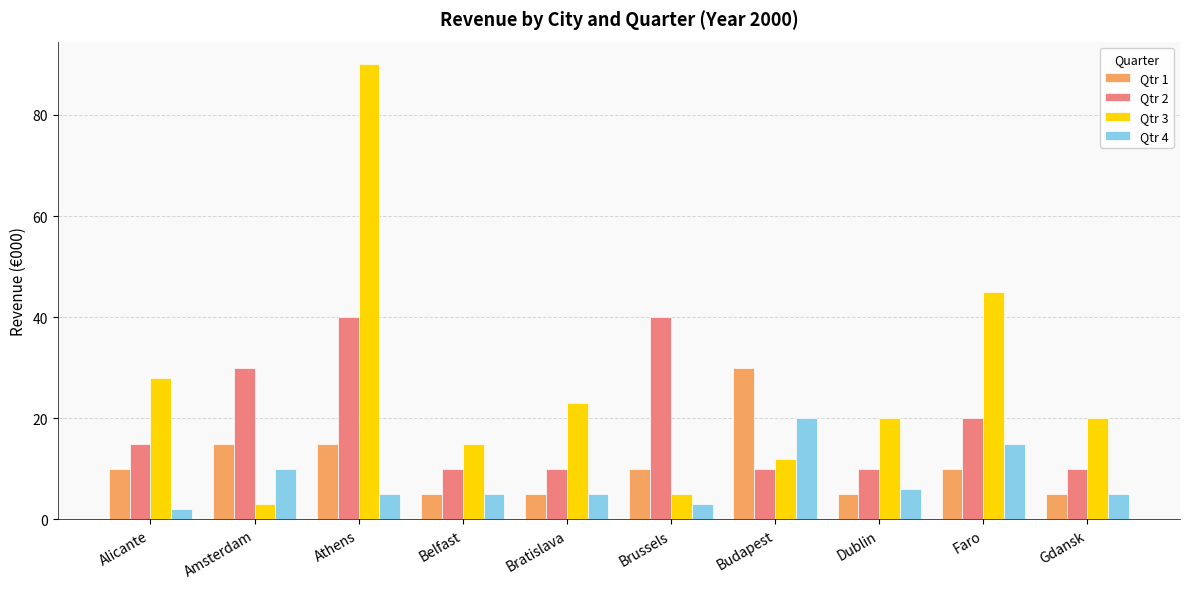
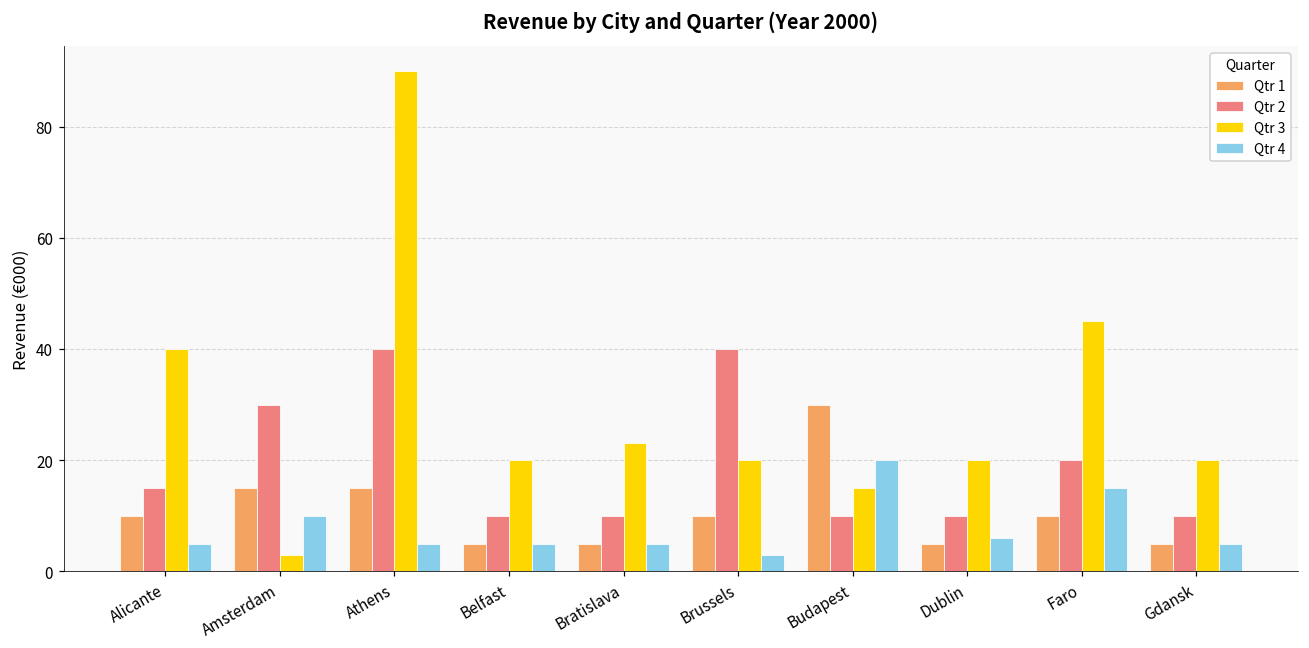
  {
    "Qtr 3": {
-     "Alicante": 28,
+     "Alicante": 40,
      "Amsterdam": 3,
      "Athens": 90,
-     "Belfast": 15,
+     "Belfast": 20,
      "Bratislava": 23,
-     "Brussels": 5,
-     "Budapest": 12,
+     "Brussels": 20,
+     "Budapest": 15,
      "Dublin": 20,
      "Faro": 45,
      "Gdansk": 20
    },
    "Qtr 4": {
-     "Alicante": 2,
+     "Alicante": 5,
      "Amsterdam": 10,
      "Athens": 5,
      "Belfast": 5,
      "Bratislava": 5,
      "Brussels": 3,
      "Budapest": 20,
      "Dublin": 6,
      "Faro": 15,
      "Gdansk": 5
    }
  }
